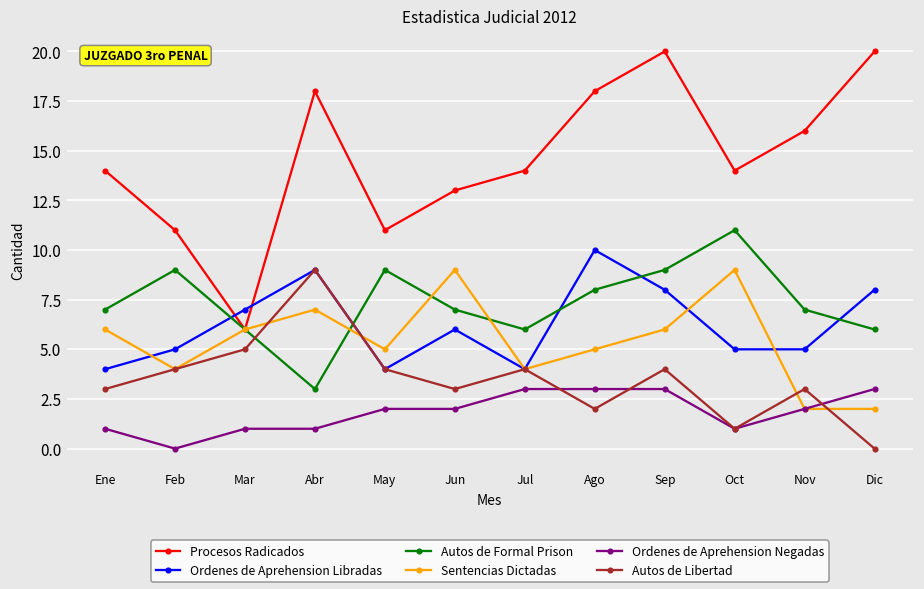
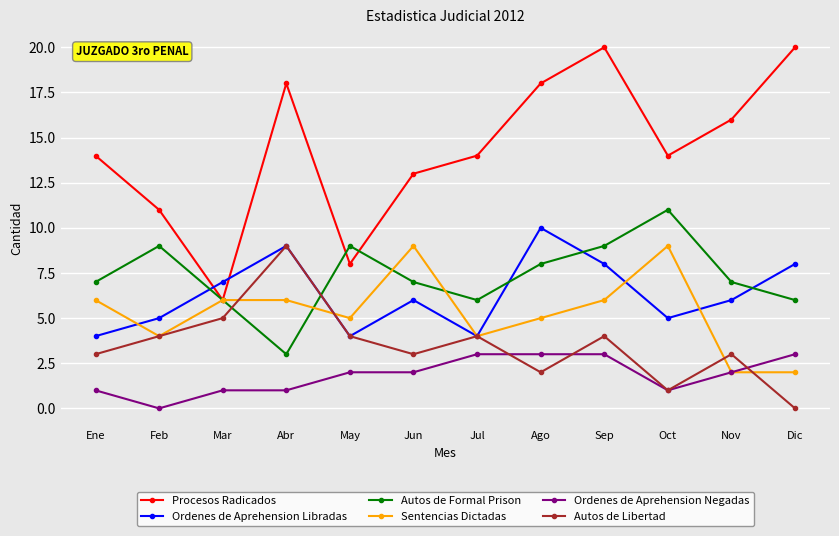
  {
    "Procesos Radicados": {
      "Ene": 14,
      "Feb": 11,
      "Abr": 18,
-     "May": 11,
+     "May": 8,
      "Jun": 13,
      "Jul": 14,
      "Ago": 18,
      "Sep": 20,
      "Oct": 14,
      "Nov": 16,
      "Dic": 20
    },
    "Ordenes de Aprehension Libradas": {
      "Ene": 4,
      "Feb": 5,
      "Mar": 7,
      "Jun": 6,
      "Ago": 10,
      "Sep": 8,
      "Oct": 5,
-     "Nov": 5,
+     "Nov": 6,
      "Dic": 8
    },
    "Autos de Formal Prison": {
      "Ene": 7,
      "Feb": 9,
      "Abr": 3,
      "May": 9,
      "Jun": 7,
      "Jul": 6,
      "Ago": 8,
      "Sep": 9,
      "Oct": 11,
      "Nov": 7,
      "Dic": 6
    },
    "Sentencias Dictadas": {
      "Ene": 6,
-     "Abr": 7,
+     "Abr": 6,
      "May": 5,
      "Jun": 9,
      "Ago": 5,
      "Sep": 6,
      "Oct": 9,
      "Dic": 2
    },
    "Ordenes de Aprehension Negadas": {
      "Ene": 1,
      "Feb": 0,
      "Mar": 1,
      "Abr": 1,
      "May": 2,
      "Jun": 2,
      "Jul": 3,
      "Ago": 3,
      "Sep": 3,
      "Dic": 3
    },
    "Autos de Libertad": {
      "Ene": 3,
      "Mar": 5,
      "Jun": 3,
      "Ago": 2,
      "Sep": 4,
      "Nov": 3,
      "Dic": 0
    }
  }
